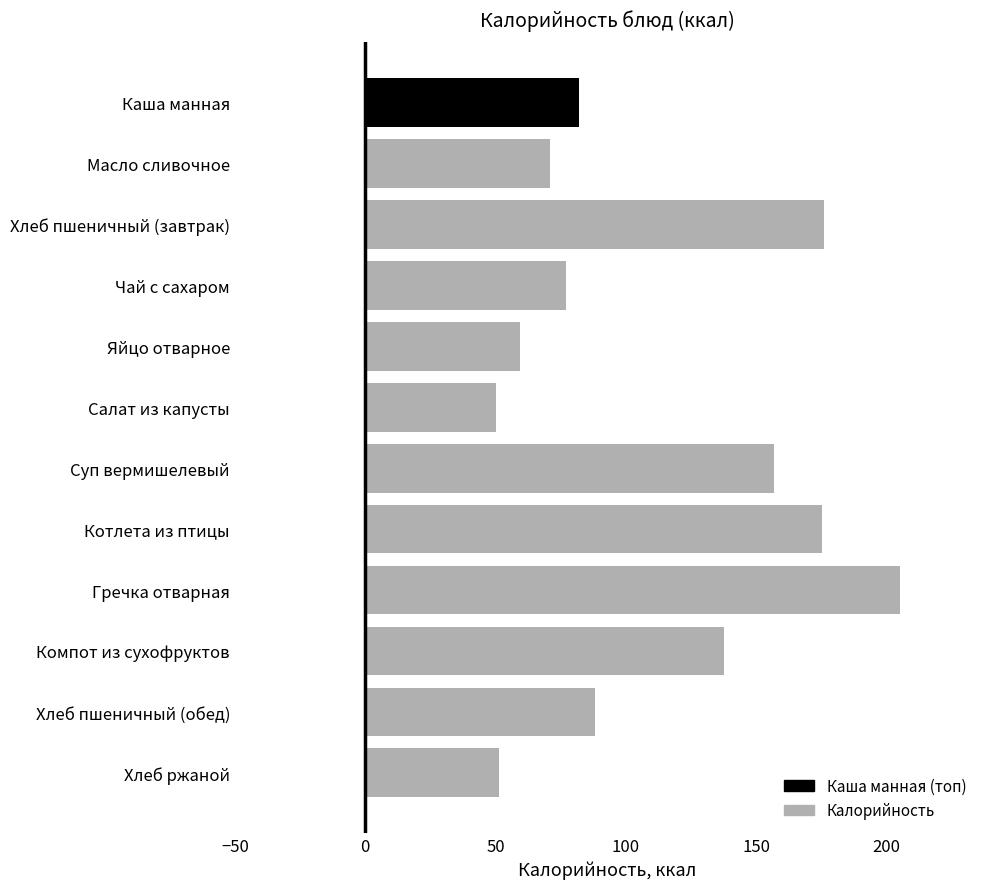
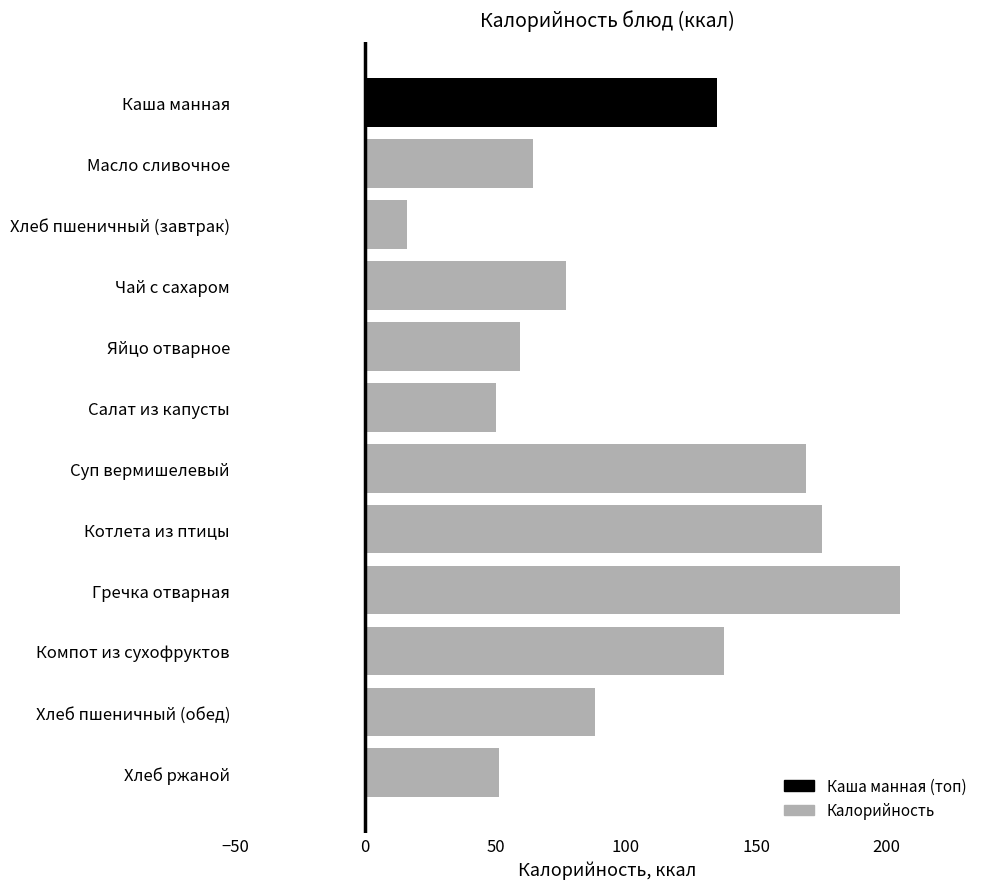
  {
-   "Каша манная": 82,
-   "Масло сливочное": 71,
-   "Хлеб пшеничный (завтрак)": 176,
+   "Каша манная": 135,
+   "Масло сливочное": 64,
+   "Хлеб пшеничный (завтрак)": 16,
    "Чай с сахаром": 77,
    "Яйцо отварное": 60,
    "Салат из капусты": 50,
-   "Суп вермишелевый": 157,
+   "Суп вермишелевый": 169,
    "Котлета из птицы": 175,
    "Гречка отварная": 205,
    "Компот из сухофруктов": 138,
    "Хлеб пшеничный (обед)": 88,
    "Хлеб ржаной": 51
  }
